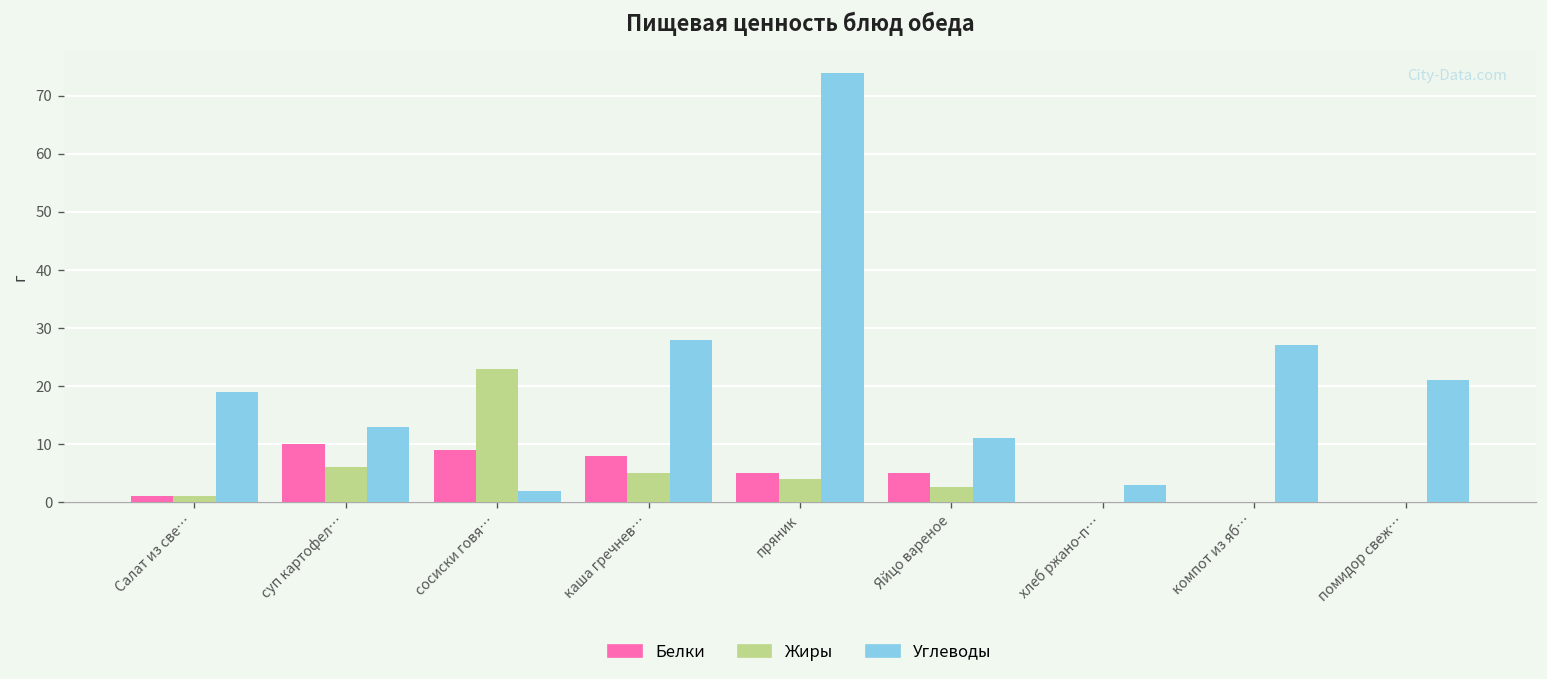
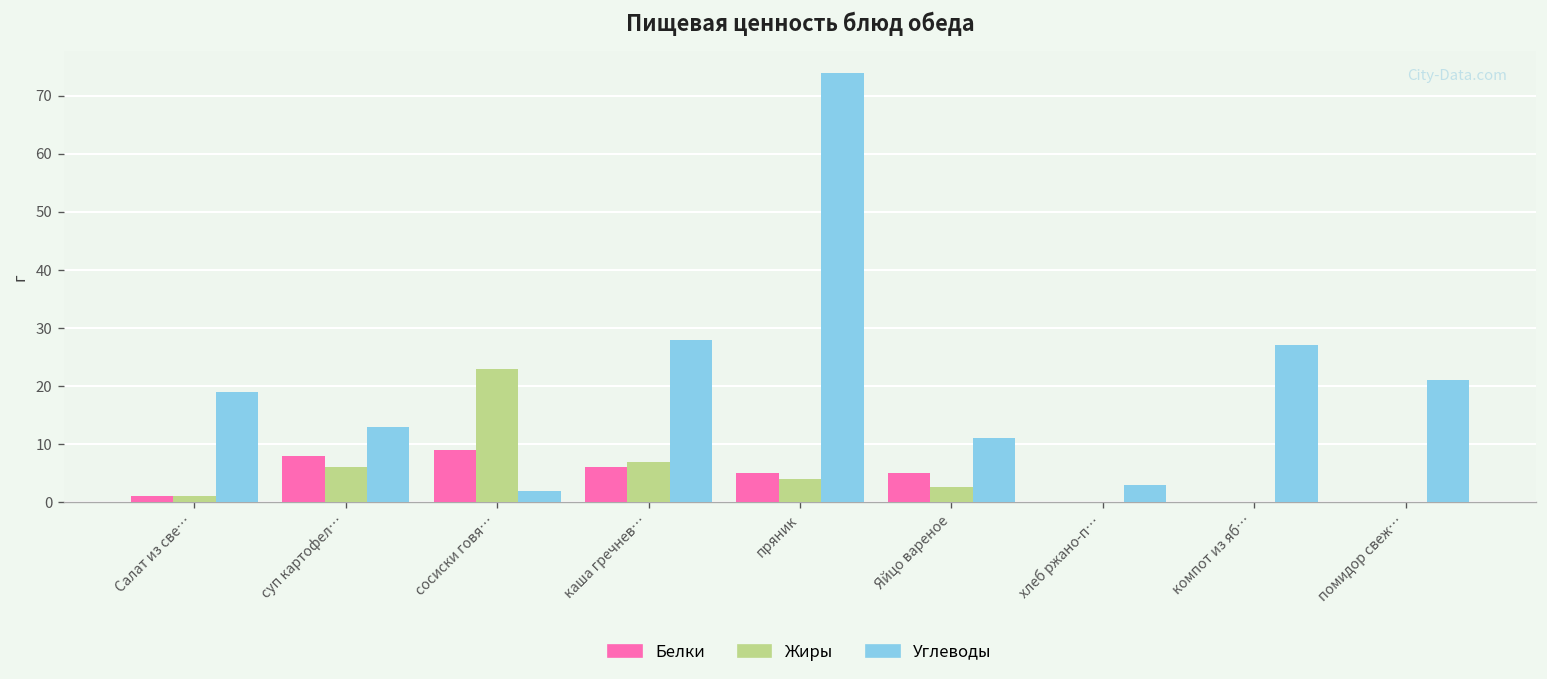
  {
    "Белки": {
      "Салат из све…": 1,
-     "суп картофел…": 10,
+     "суп картофел…": 8,
      "сосиски говя…": 9,
-     "каша гречнев…": 8,
+     "каша гречнев…": 6,
      "пряник": 5,
      "Яйцо вареное": 5,
      "хлеб ржано-п…": 0,
      "компот из яб…": 0,
      "помидор свеж…": 0
    },
    "Жиры": {
      "Салат из све…": 1,
      "суп картофел…": 6,
      "сосиски говя…": 23,
-     "каша гречнев…": 5,
+     "каша гречнев…": 7,
      "пряник": 4,
      "Яйцо вареное": 3,
      "хлеб ржано-п…": 0,
      "компот из яб…": 0,
      "помидор свеж…": 0
    },
    "Углеводы": {
      "Салат из све…": 19,
      "суп картофел…": 13,
      "сосиски говя…": 2,
      "каша гречнев…": 28,
      "пряник": 74,
      "Яйцо вареное": 11,
      "хлеб ржано-п…": 3,
      "компот из яб…": 27,
      "помидор свеж…": 21
    }
  }
